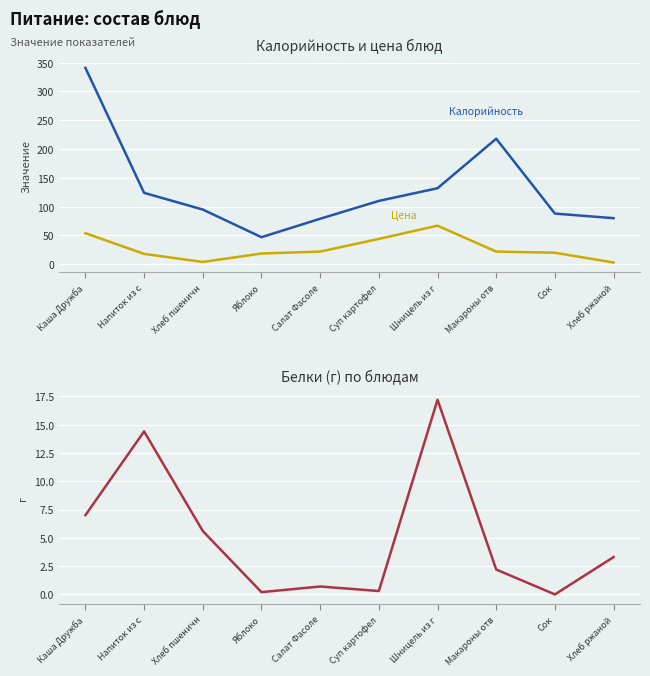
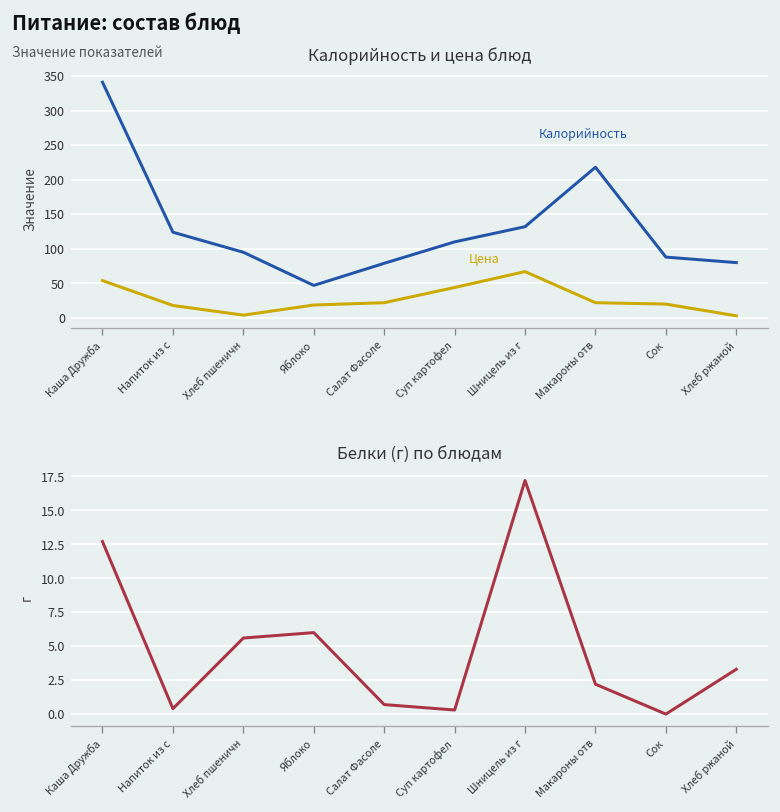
  {
    "Белки (г) по блюдам": {
-     "Каша Дружба": 7.0,
-     "Напиток из с": 14.4,
+     "Каша Дружба": 12.7,
+     "Напиток из с": 0.4,
      "Хлеб пшеничн": 5.6,
-     "Яблоко": 0.2,
+     "Яблоко": 6.0,
      "Салат Фасоле": 0.7,
      "Суп картофел": 0.3,
      "Шницель из г": 17.2,
      "Макароны отв": 2.2,
      "Сок": 0.0,
      "Хлеб ржаной": 3.3
    }
  }
